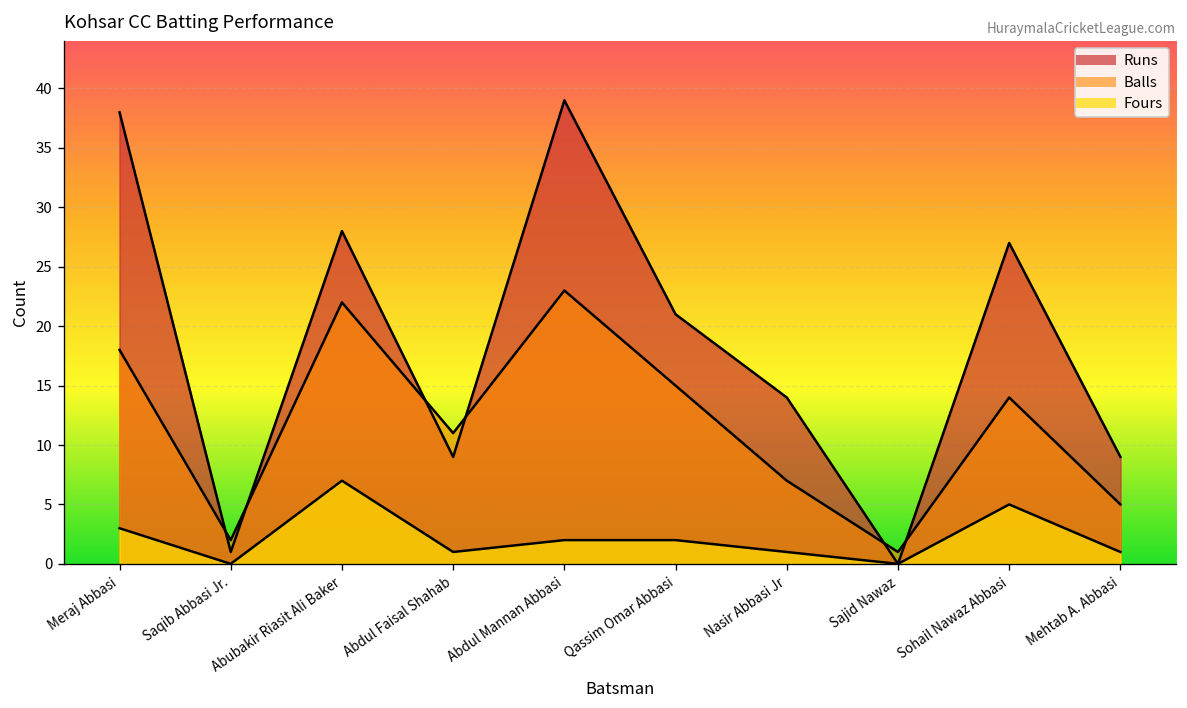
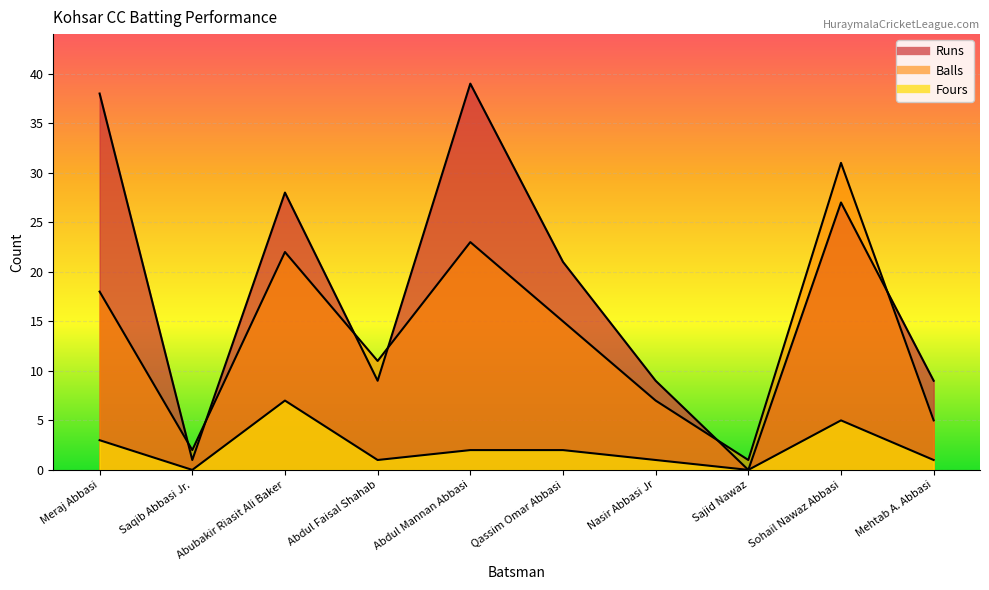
  {
    "Runs": {
      "Meraj Abbasi": 38,
      "Saqib Abbasi Jr.": 1,
      "Abubakir Riasit Ali Baker": 28,
      "Abdul Faisal Shahab": 9,
      "Abdul Mannan Abbasi": 39,
      "Qassim Omar Abbasi": 21,
-     "Nasir Abbasi Jr": 14,
+     "Nasir Abbasi Jr": 9,
      "Sohail Nawaz Abbasi": 27,
      "Mehtab A. Abbasi": 9
    },
    "Balls": {
      "Meraj Abbasi": 18,
      "Saqib Abbasi Jr.": 2,
      "Abubakir Riasit Ali Baker": 22,
      "Abdul Faisal Shahab": 11,
      "Abdul Mannan Abbasi": 23,
      "Qassim Omar Abbasi": 15,
      "Nasir Abbasi Jr": 7,
      "Sajid Nawaz": 1,
-     "Sohail Nawaz Abbasi": 14,
+     "Sohail Nawaz Abbasi": 31,
      "Mehtab A. Abbasi": 5
    },
    "Fours": {
      "Meraj Abbasi": 3,
      "Saqib Abbasi Jr.": 0,
      "Abubakir Riasit Ali Baker": 7,
      "Abdul Faisal Shahab": 1,
      "Abdul Mannan Abbasi": 2,
      "Qassim Omar Abbasi": 2,
      "Nasir Abbasi Jr": 1,
      "Sohail Nawaz Abbasi": 5,
      "Mehtab A. Abbasi": 1
    }
  }
